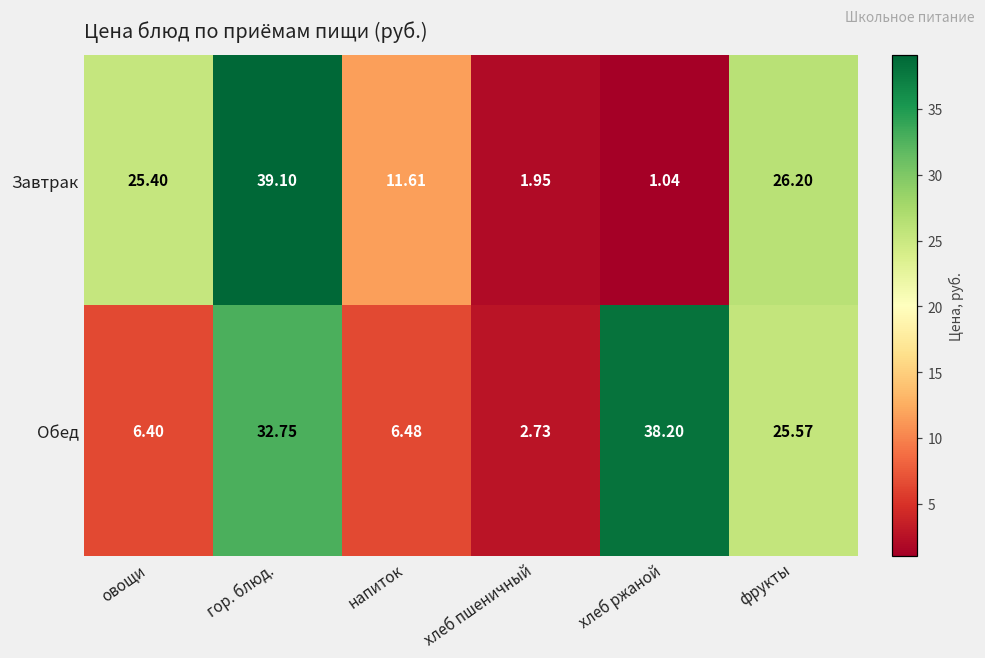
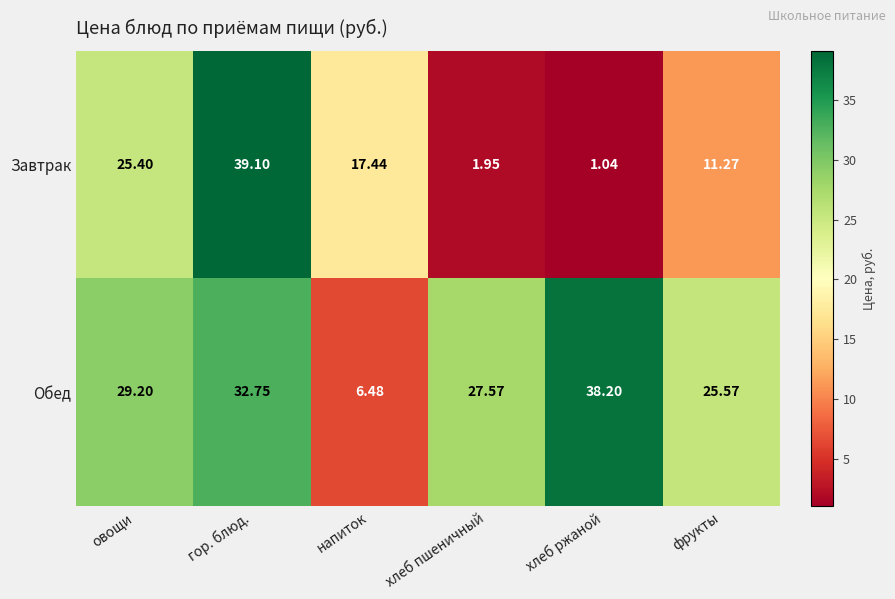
  {
    "Завтрак": {
      "овощи": 25.40,
      "гор. блюд.": 39.10,
-     "напиток": 11.61,
+     "напиток": 17.44,
      "хлеб пшеничный": 1.95,
      "хлеб ржаной": 1.04,
-     "фрукты": 26.20
+     "фрукты": 11.27
    },
    "Обед": {
-     "овощи": 6.40,
+     "овощи": 29.20,
      "гор. блюд.": 32.75,
      "напиток": 6.48,
-     "хлеб пшеничный": 2.73,
+     "хлеб пшеничный": 27.57,
      "хлеб ржаной": 38.20,
      "фрукты": 25.57
    }
  }
